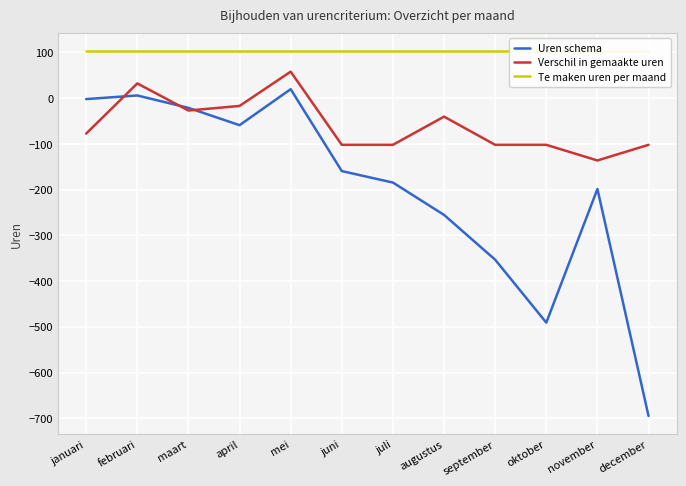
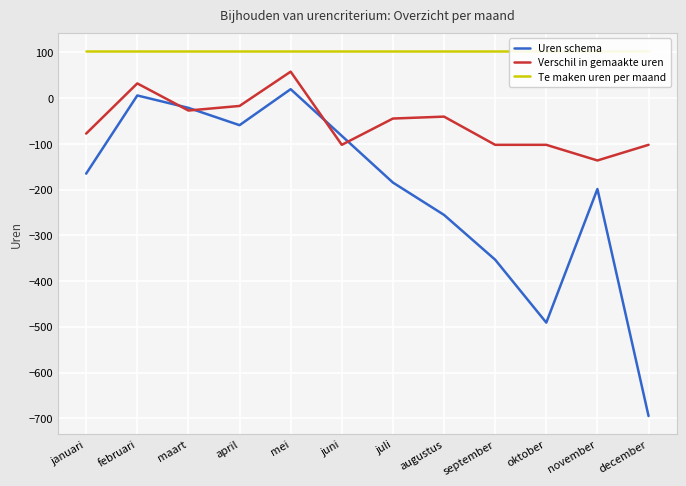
  {
    "Uren schema": {
-     "januari": 0,
+     "januari": -170,
      "februari": 10,
      "maart": -20,
      "april": -60,
      "mei": 20,
-     "juni": -160,
+     "juni": -80,
      "juli": -180,
      "augustus": -260,
      "september": -350,
      "oktober": -490,
      "november": -200,
      "december": -700
    },
    "Verschil in gemaakte uren": {
      "januari": -80,
      "februari": 30,
      "maart": -30,
      "april": -20,
      "mei": 60,
      "juni": -100,
-     "juli": -100,
+     "juli": -40,
      "augustus": -40,
      "september": -100,
      "oktober": -100,
      "november": -140,
      "december": -100
    },
    "Te maken uren per maand": {
      "januari": 100,
      "februari": 100,
      "maart": 100,
      "april": 100,
      "mei": 100,
      "juni": 100,
      "juli": 100,
      "augustus": 100,
      "september": 100
    }
  }
